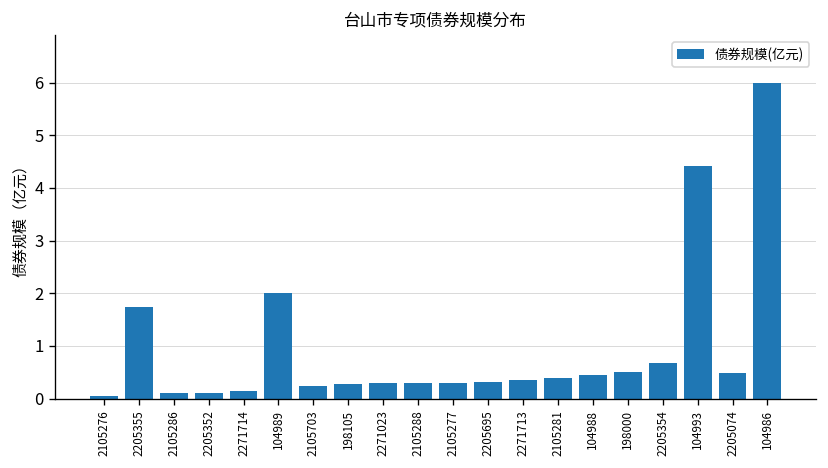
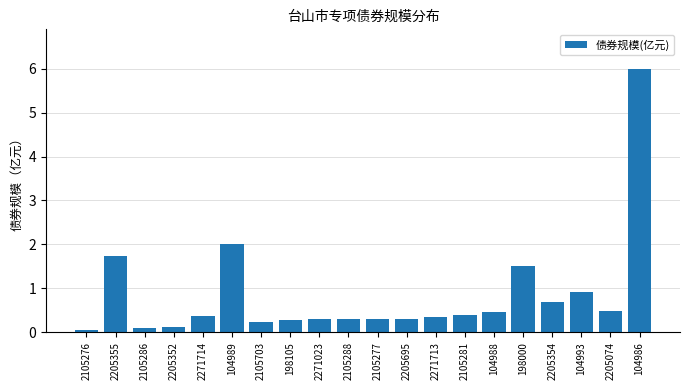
  {
    "2205355": 1.7,
    "2105286": 0.1,
    "2205352": 0.1,
-   "2271714": 0.2,
+   "2271714": 0.4,
    "104989": 2.0,
    "2105703": 0.2,
    "198105": 0.3,
    "2271023": 0.3,
    "2105288": 0.3,
    "2105277": 0.3,
    "2205695": 0.3,
    "2271713": 0.4,
    "2105281": 0.4,
    "104988": 0.5,
-   "198000": 0.5,
+   "198000": 1.5,
    "2205354": 0.7,
-   "104993": 4.4,
+   "104993": 0.9,
    "2205074": 0.5,
    "104986": 6.0
  }
